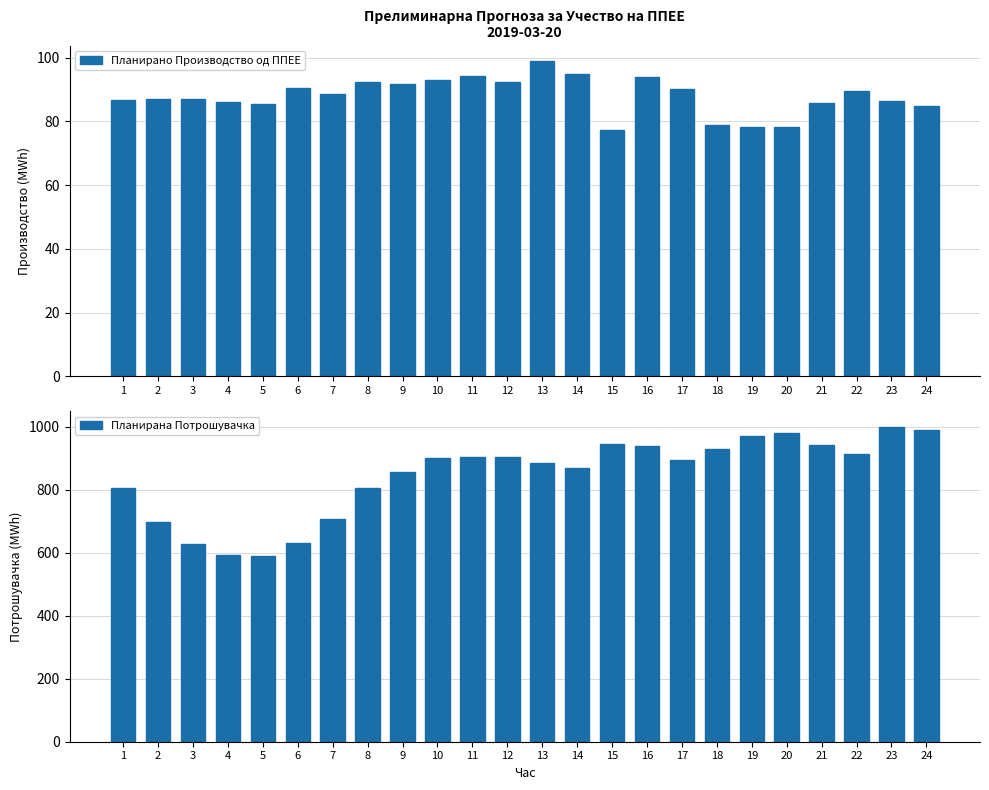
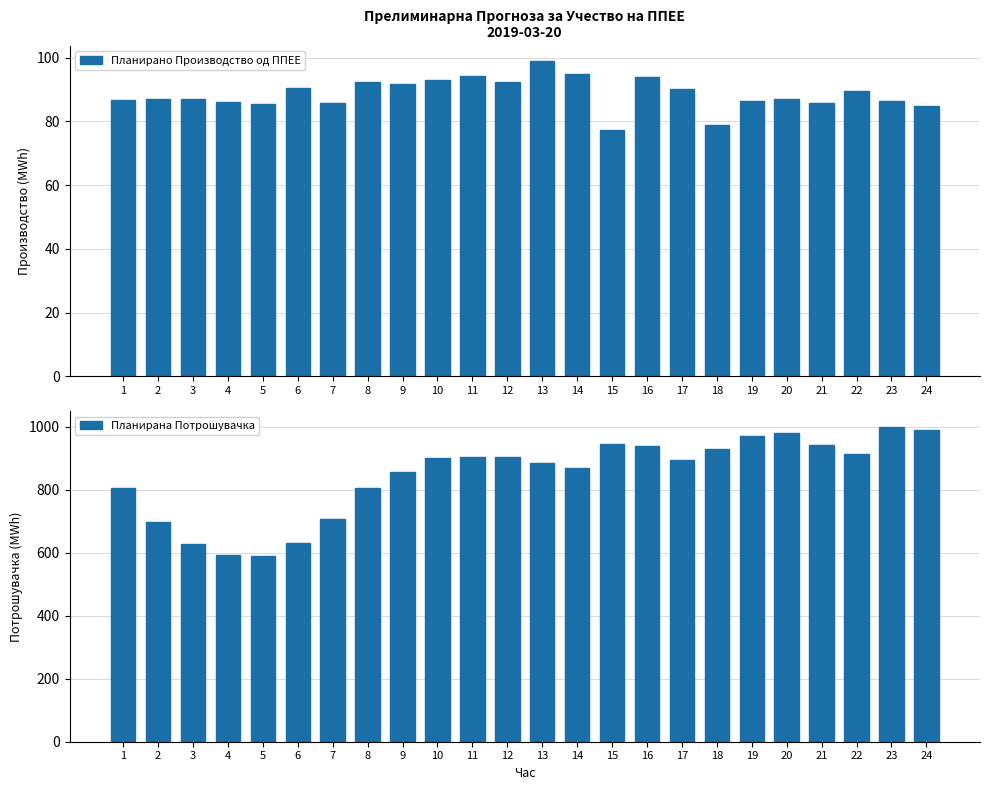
  {
    "Прелиминарна Прогноза за Учество на ППЕЕ 2019-03-20": {
      "1": 87,
      "2": 87,
      "3": 87,
      "4": 86,
      "5": 86,
      "6": 90,
-     "7": 89,
+     "7": 86,
      "8": 92,
      "9": 92,
      "10": 93,
      "11": 94,
      "12": 92,
      "13": 99,
      "14": 95,
      "15": 77,
      "16": 94,
      "17": 90,
      "18": 79,
-     "19": 78,
-     "20": 78,
+     "19": 86,
+     "20": 87,
      "21": 86,
      "22": 89,
      "23": 86,
      "24": 85
    }
  }
